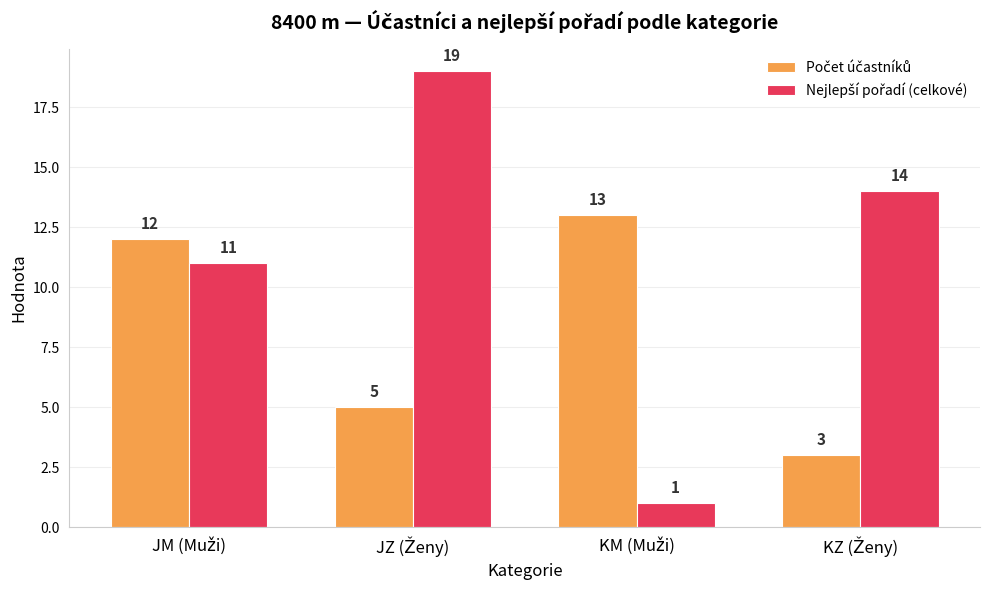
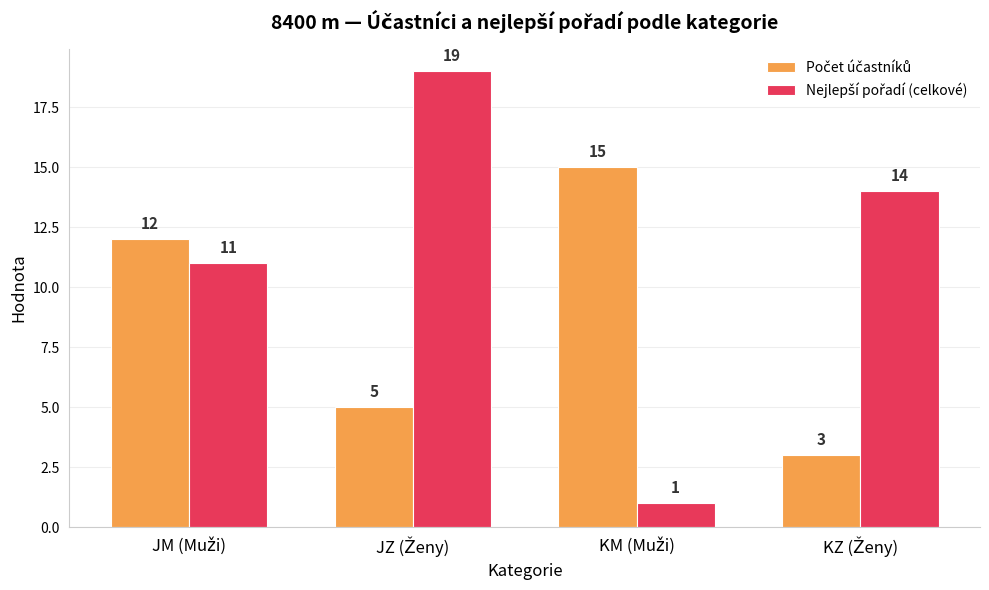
  {
    "Počet účastníků": {
      "JM (Muži)": 12,
      "JZ (Ženy)": 5,
-     "KM (Muži)": 13,
+     "KM (Muži)": 15,
      "KZ (Ženy)": 3
    },
    "Nejlepší pořadí (celkové)": {
      "JM (Muži)": 11,
      "JZ (Ženy)": 19,
      "KM (Muži)": 1,
      "KZ (Ženy)": 14
    }
  }
